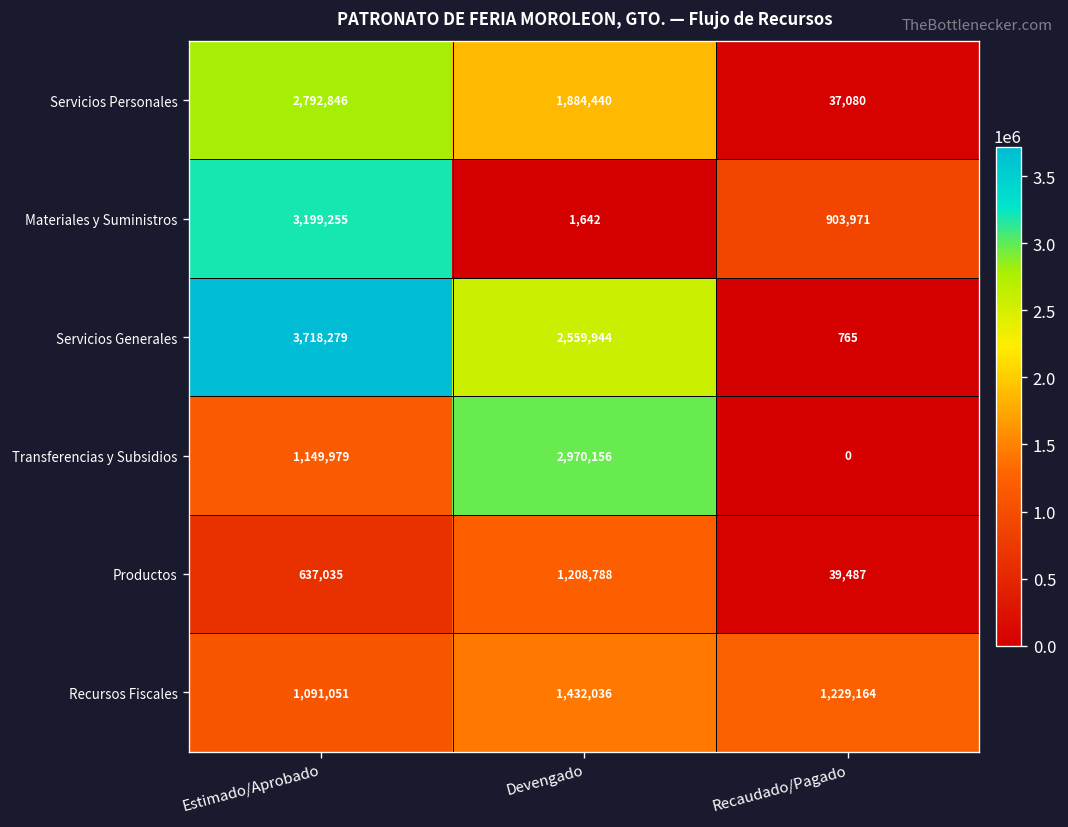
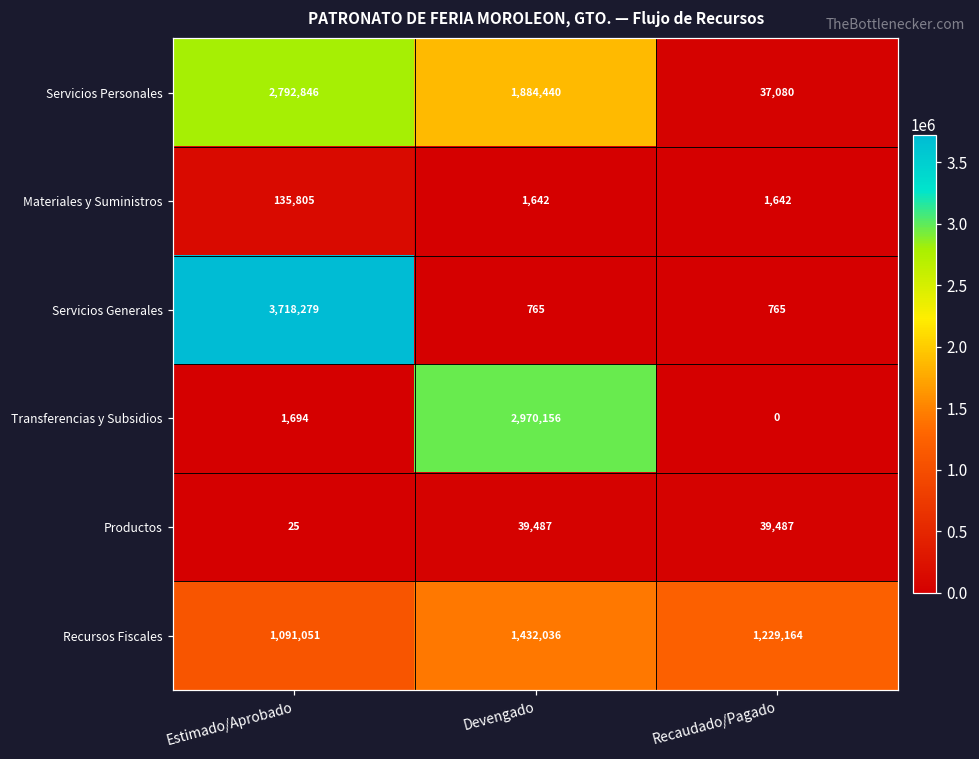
  {
    "Servicios Personales": {
      "Estimado/Aprobado": "2,792,846",
      "Devengado": "1,884,440",
      "Recaudado/Pagado": "37,080"
    },
    "Materiales y Suministros": {
-     "Estimado/Aprobado": "3,199,255",
+     "Estimado/Aprobado": "135,805",
      "Devengado": "1,642",
-     "Recaudado/Pagado": "903,971"
+     "Recaudado/Pagado": "1,642"
    },
    "Servicios Generales": {
      "Estimado/Aprobado": "3,718,279",
-     "Devengado": "2,559,944",
+     "Devengado": "765",
      "Recaudado/Pagado": "765"
    },
    "Transferencias y Subsidios": {
-     "Estimado/Aprobado": "1,149,979",
+     "Estimado/Aprobado": "1,694",
      "Devengado": "2,970,156",
      "Recaudado/Pagado": "0"
    },
    "Productos": {
-     "Estimado/Aprobado": "637,035",
-     "Devengado": "1,208,788",
+     "Estimado/Aprobado": "25",
+     "Devengado": "39,487",
      "Recaudado/Pagado": "39,487"
    },
    "Recursos Fiscales": {
      "Estimado/Aprobado": "1,091,051",
      "Devengado": "1,432,036",
      "Recaudado/Pagado": "1,229,164"
    }
  }
